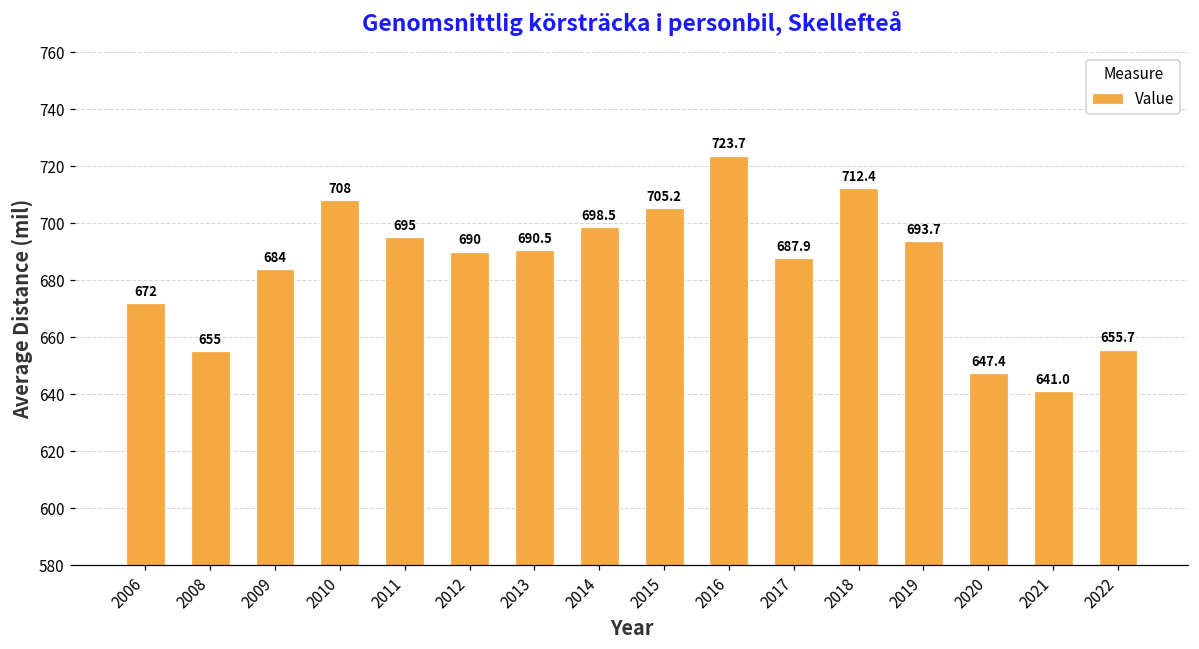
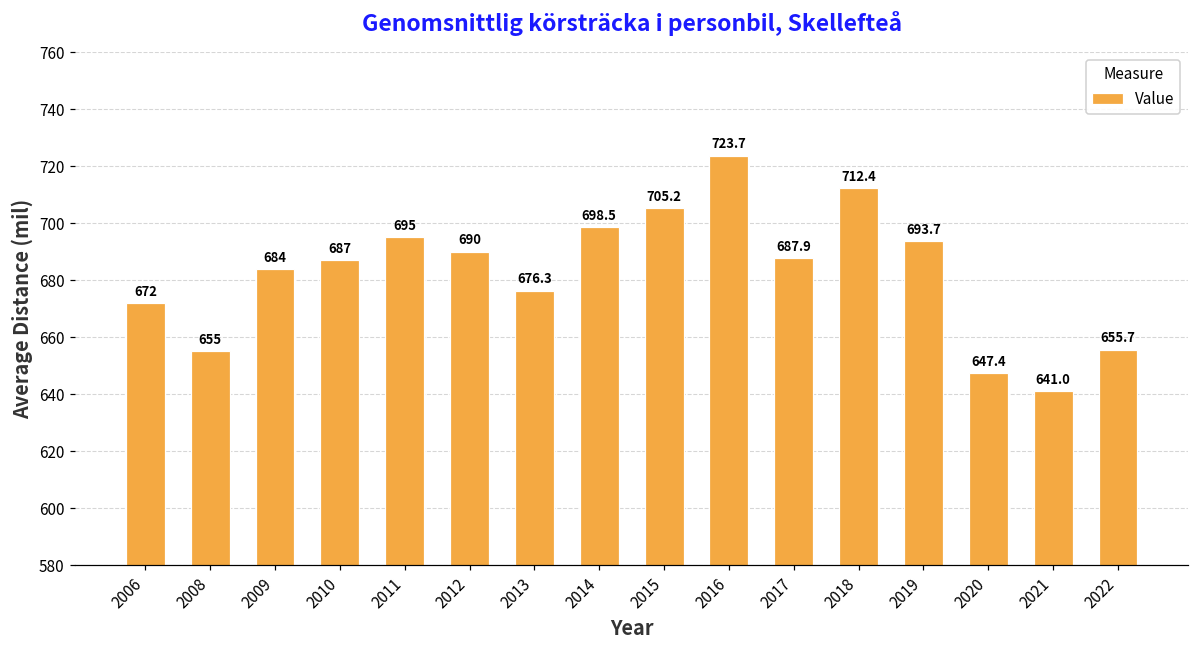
  {
    "2006": 672,
    "2008": 655,
    "2009": 684,
-   "2010": 708,
+   "2010": 687,
    "2011": 695,
    "2012": 690,
-   "2013": 690.5,
+   "2013": 676.3,
    "2014": 698.5,
    "2015": 705.2,
    "2016": 723.7,
    "2017": 687.9,
    "2018": 712.4,
    "2019": 693.7,
    "2020": 647.4,
    "2021": 641.0,
    "2022": 655.7
  }
